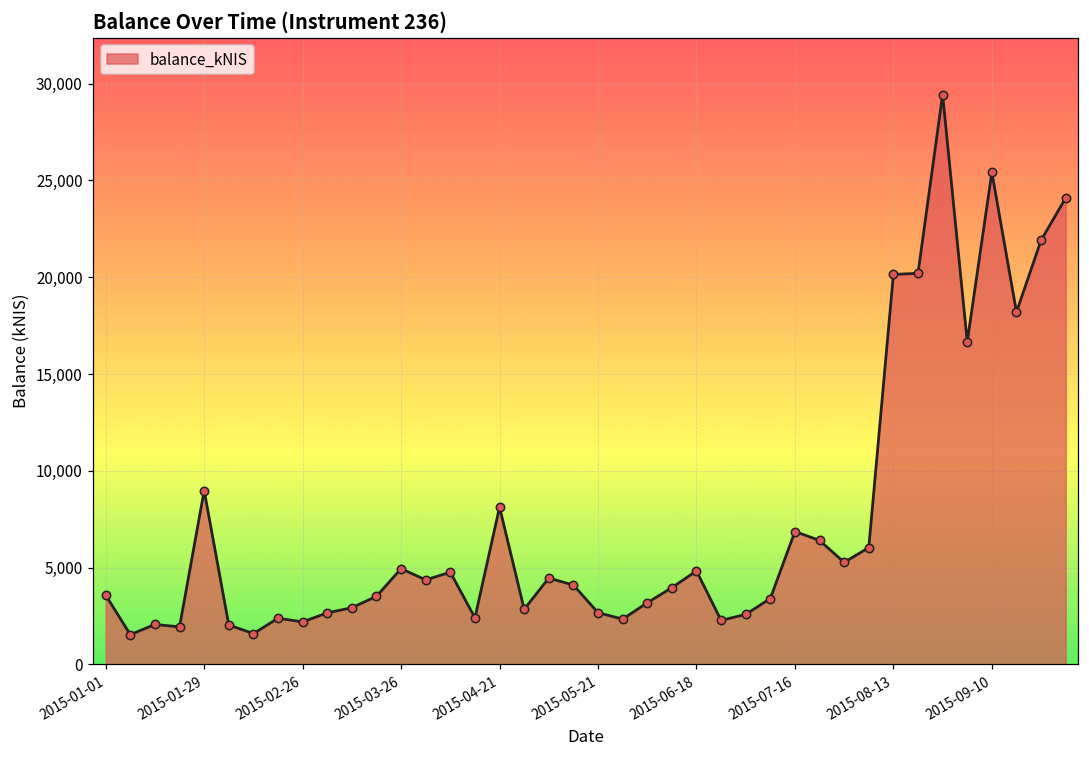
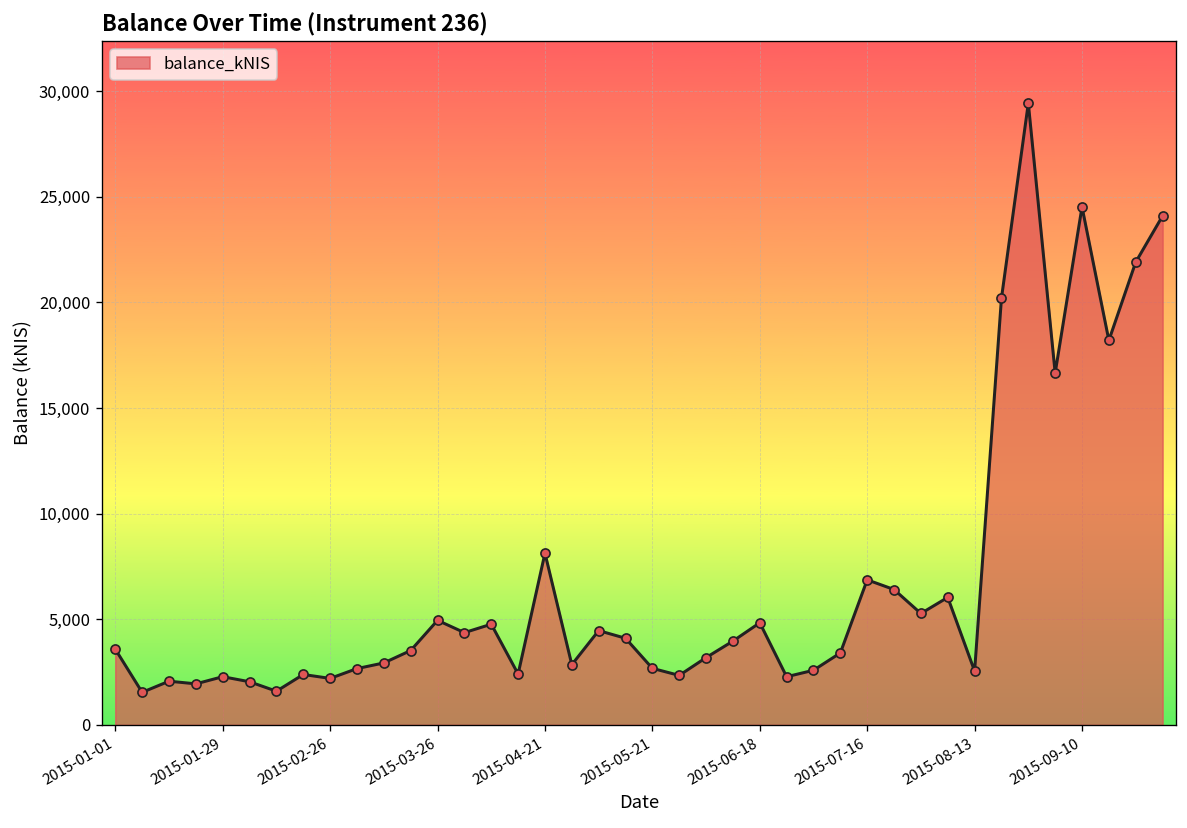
  {
    "2015-01-01": "3,600",
-   "2015-01-29": "9,000",
+   "2015-01-29": "2,300",
    "2015-02-26": "2,200",
    "2015-03-26": "4,900",
    "2015-04-21": "8,100",
    "2015-05-21": "2,700",
    "2015-06-18": "4,800",
    "2015-07-16": "6,900",
-   "2015-08-13": "20,100",
-   "2015-09-10": "25,400"
+   "2015-08-13": "2,500",
+   "2015-09-10": "24,500"
  }
